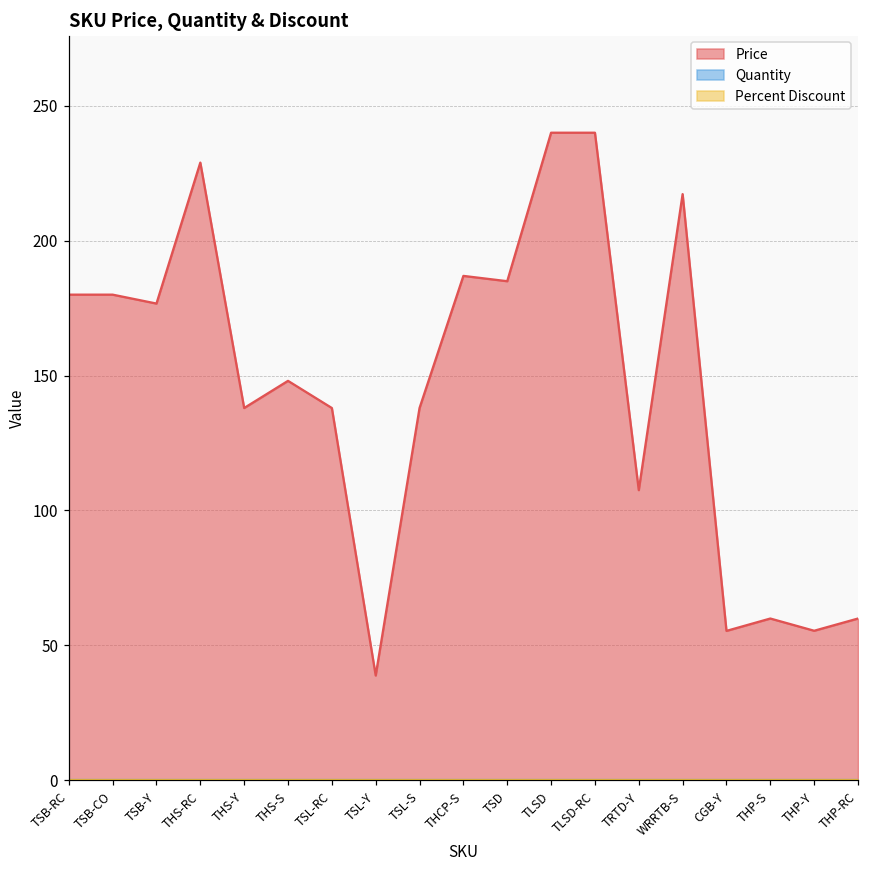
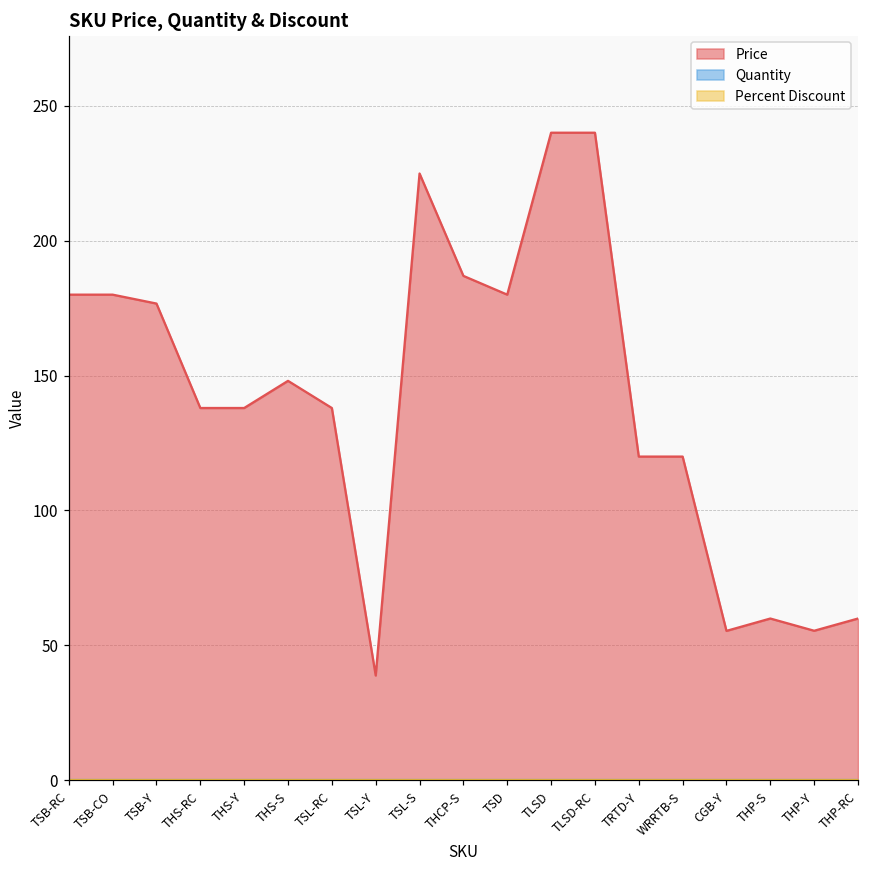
  {
    "Price": {
      "TSB-RC": 180,
      "TSB-CO": 180,
      "TSB-Y": 177,
-     "THS-RC": 229,
+     "THS-RC": 138,
      "THS-Y": 138,
      "THS-S": 148,
      "TSL-RC": 138,
      "TSL-Y": 39,
-     "TSL-S": 138,
+     "TSL-S": 225,
      "THCP-S": 187,
-     "TSD": 185,
+     "TSD": 180,
      "TLSD": 240,
      "TLSD-RC": 240,
-     "TRTD-Y": 108,
-     "WRRTB-S": 217,
+     "TRTD-Y": 120,
+     "WRRTB-S": 120,
      "CGB-Y": 55,
      "THP-S": 60,
      "THP-Y": 55,
      "THP-RC": 60
    },
    "Percent Discount": {
      "TSB-RC": 0,
      "TSB-CO": 0,
      "TSB-Y": 0,
      "THS-RC": 0,
      "THS-Y": 0,
      "THS-S": 0,
      "TSL-RC": 0,
      "TSL-Y": 0,
      "TSL-S": 0,
      "THCP-S": 0,
      "TSD": 0,
      "TLSD": 0,
      "TLSD-RC": 0,
      "TRTD-Y": 0,
      "WRRTB-S": 0,
      "CGB-Y": 0,
      "THP-S": 0,
      "THP-Y": 0,
      "THP-RC": 0
    }
  }
